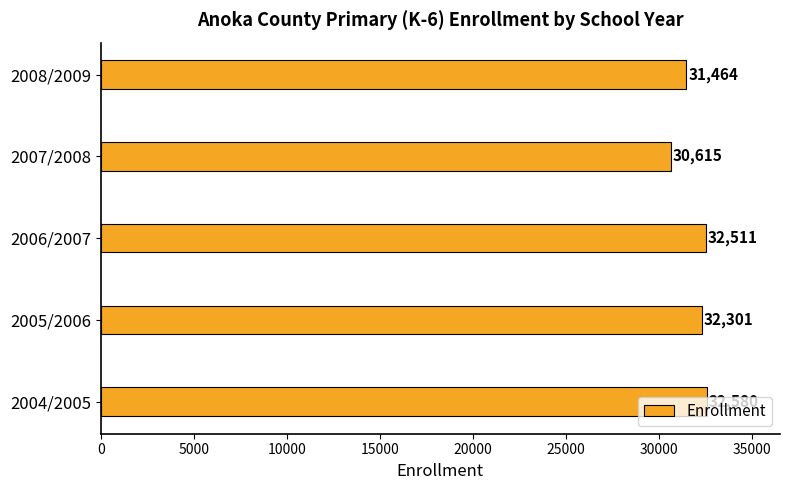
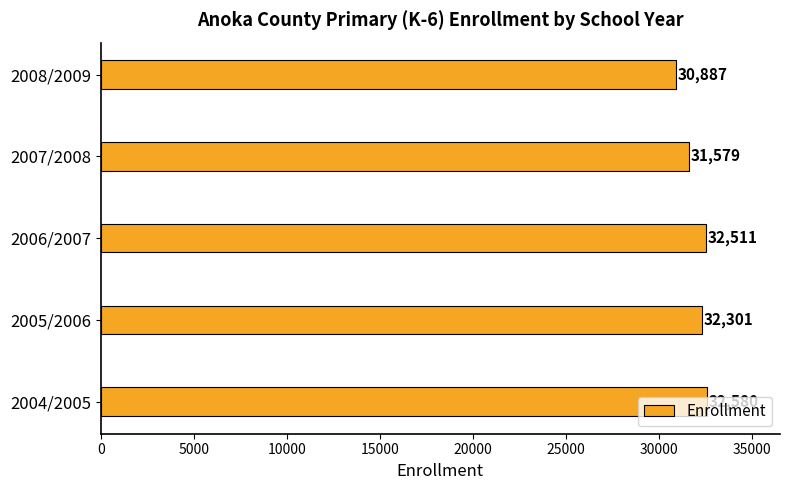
  {
-   "2008/2009": "31,464",
-   "2007/2008": "30,615",
+   "2008/2009": "30,887",
+   "2007/2008": "31,579",
    "2006/2007": "32,511",
    "2005/2006": "32,301"
  }
